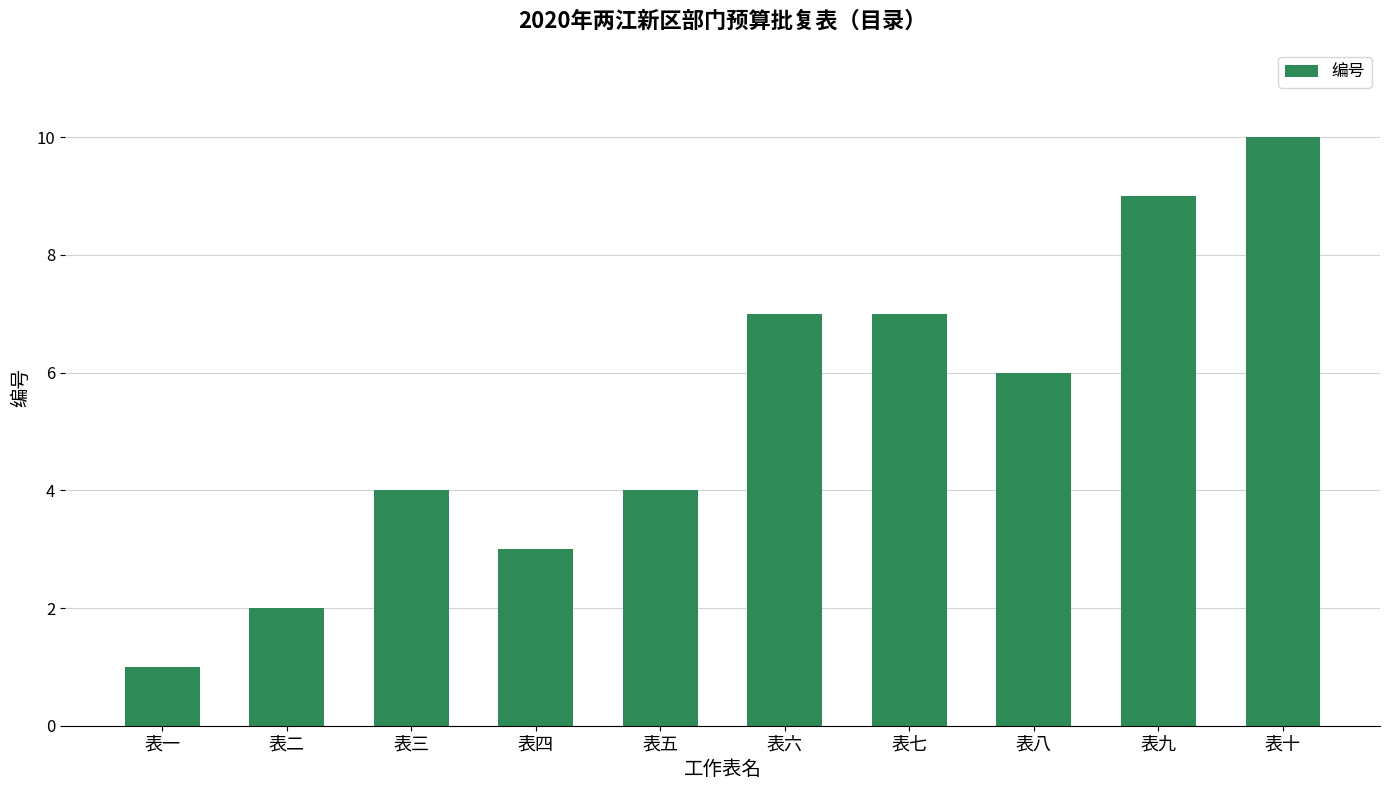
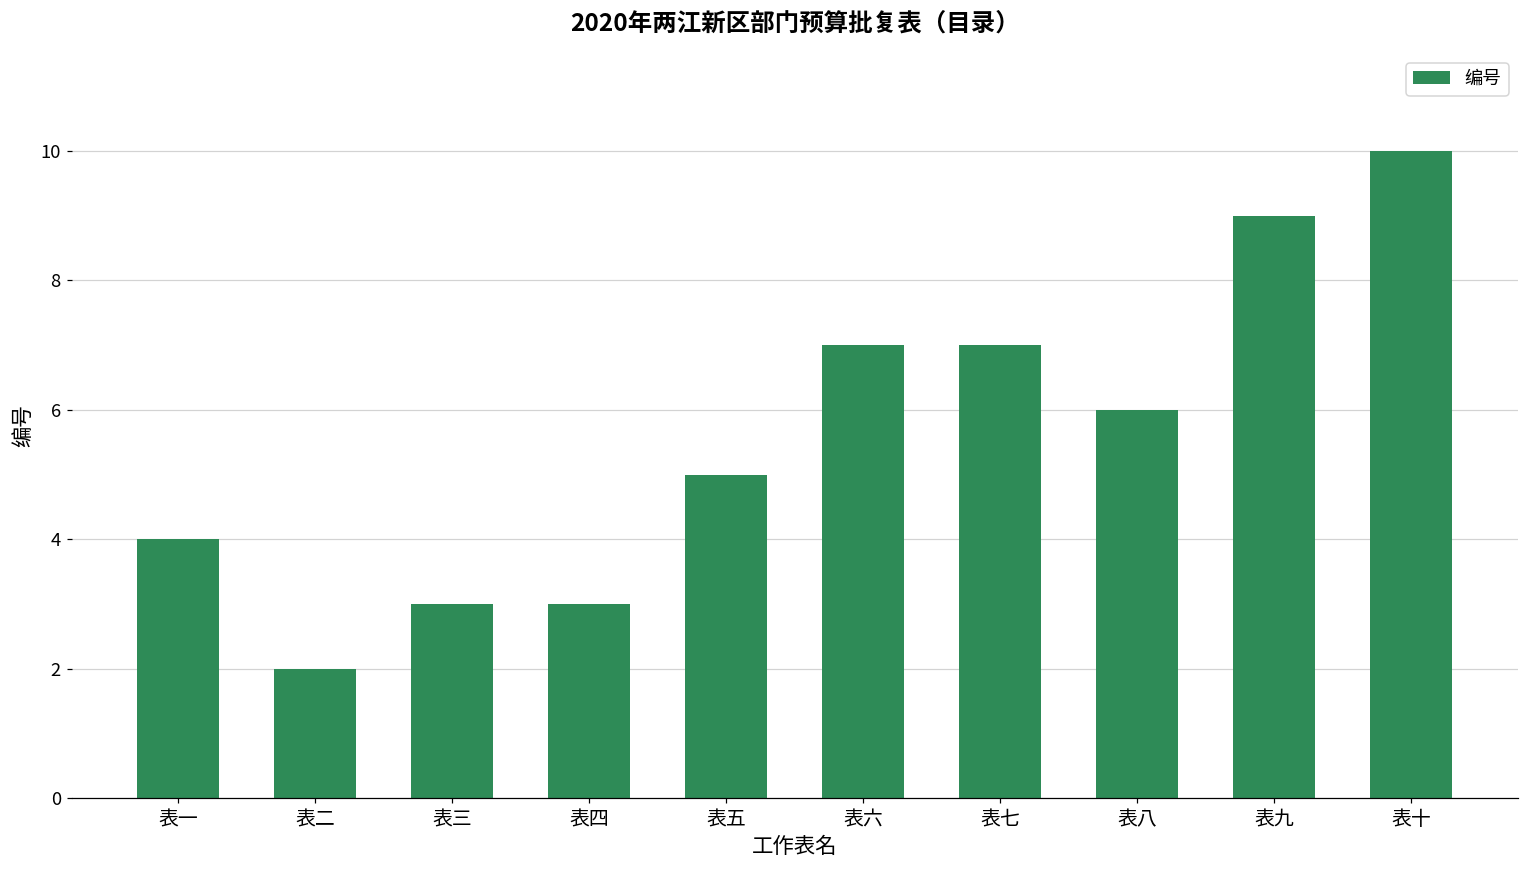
  {
-   "表一": 1,
+   "表一": 4,
    "表二": 2,
-   "表三": 4,
+   "表三": 3,
    "表四": 3,
-   "表五": 4,
+   "表五": 5,
    "表六": 7,
    "表七": 7,
    "表八": 6,
    "表九": 9,
    "表十": 10
  }
